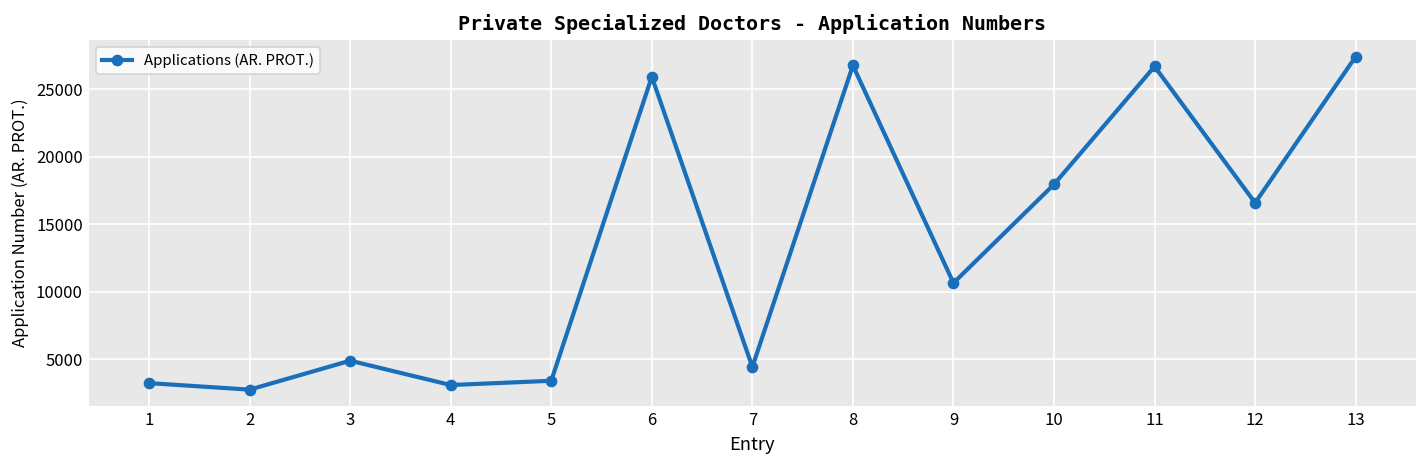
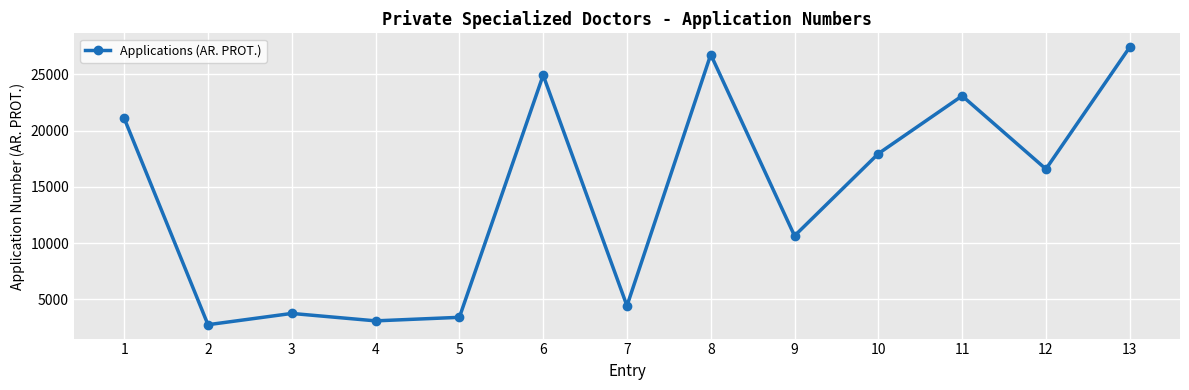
  {
-   "1": 3200,
+   "1": 21100,
    "2": 2700,
-   "3": 4900,
+   "3": 3700,
    "4": 3100,
    "5": 3400,
-   "6": 25900,
+   "6": 24900,
    "7": 4400,
    "8": 26800,
    "9": 10600,
    "10": 18000,
-   "11": 26700,
+   "11": 23100,
    "12": 16600,
    "13": 27400
  }
